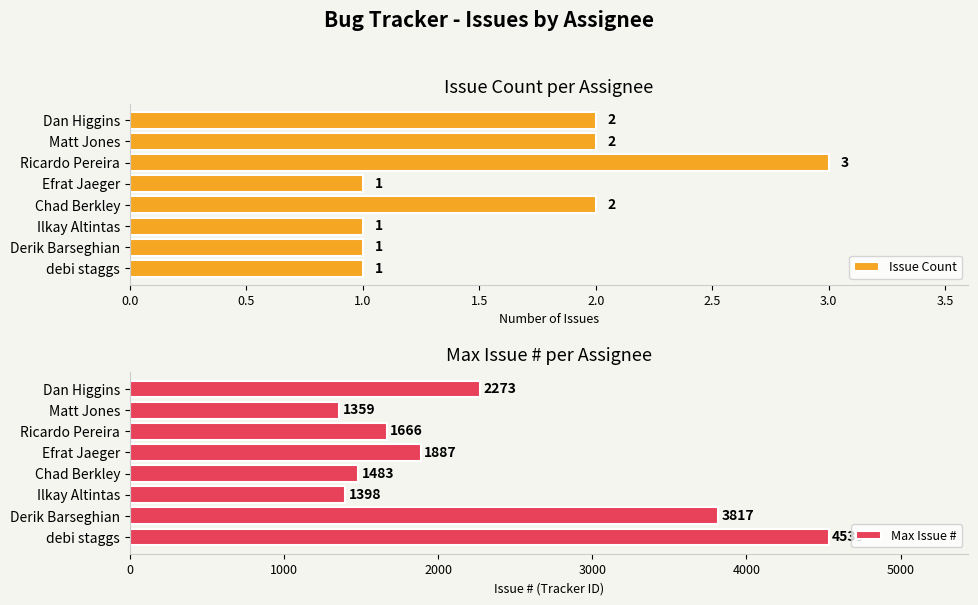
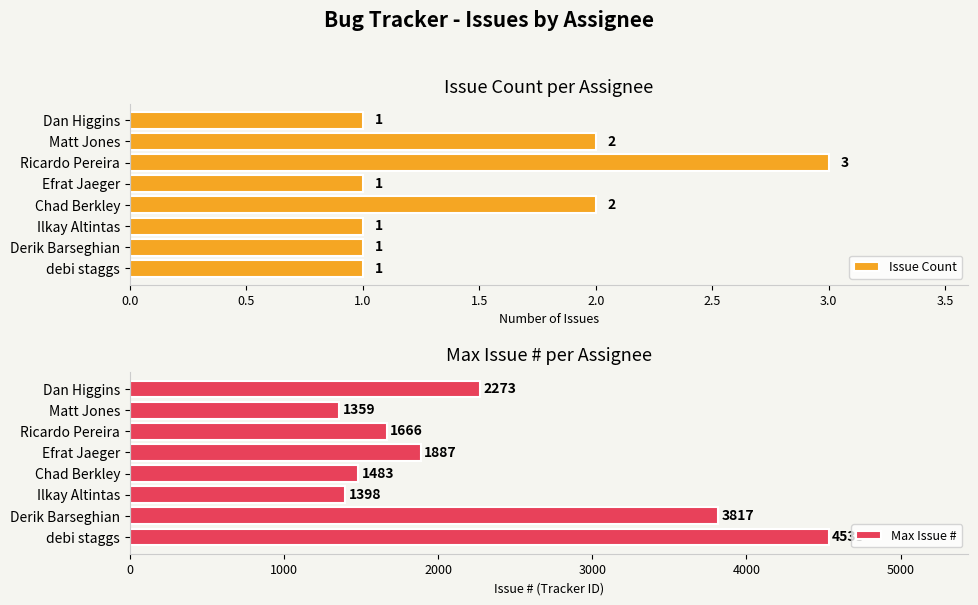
  {
    "Issue Count per Assignee": {
-     "Dan Higgins": 2,
+     "Dan Higgins": 1,
      "Matt Jones": 2,
      "Ricardo Pereira": 3,
      "Efrat Jaeger": 1,
      "Chad Berkley": 2,
      "Ilkay Altintas": 1,
      "Derik Barseghian": 1,
      "debi staggs": 1
    },
    "Max Issue # per Assignee": {
      "Dan Higgins": 2273,
      "Matt Jones": 1359,
      "Ricardo Pereira": 1666,
      "Efrat Jaeger": 1887,
      "Chad Berkley": 1483,
      "Ilkay Altintas": 1398,
      "Derik Barseghian": 3817
    }
  }
